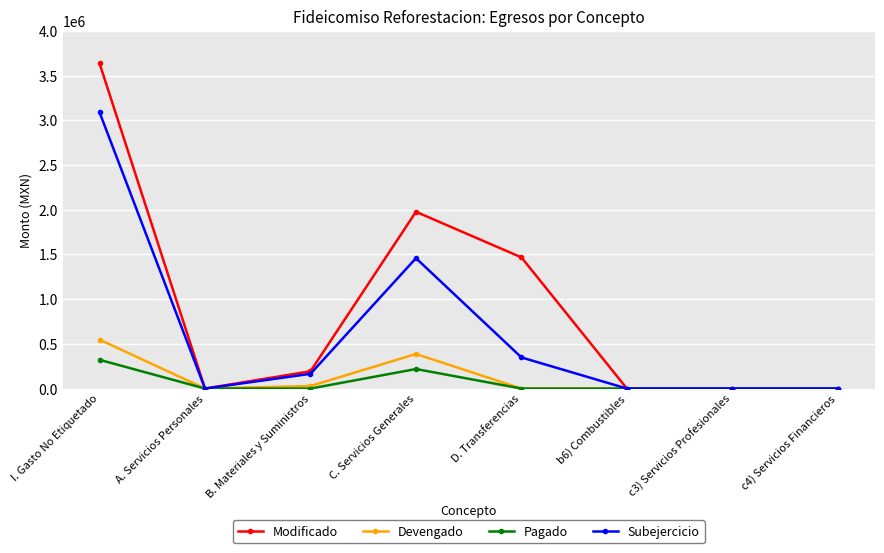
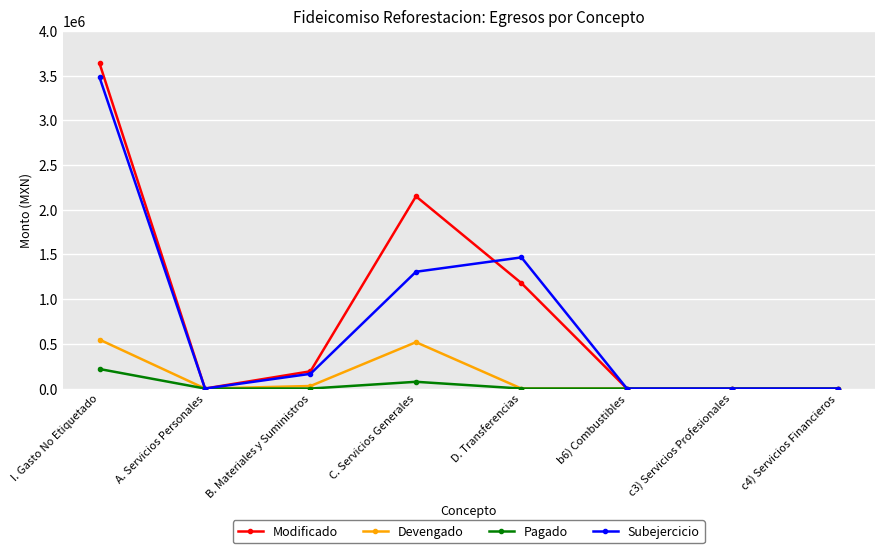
  {
    "Modificado": {
      "I. Gasto No Etiquetado": 3600000,
-     "C. Servicios Generales": 2000000,
-     "D. Transferencias": 1500000
+     "C. Servicios Generales": 2100000,
+     "D. Transferencias": 1200000
    },
    "Devengado": {
      "I. Gasto No Etiquetado": 500000,
      "B. Materiales y Suministros": 0,
-     "C. Servicios Generales": 400000
+     "C. Servicios Generales": 500000
    },
    "Pagado": {
-     "I. Gasto No Etiquetado": 300000,
+     "I. Gasto No Etiquetado": 200000,
      "B. Materiales y Suministros": 0,
-     "C. Servicios Generales": 200000
+     "C. Servicios Generales": 100000
    },
    "Subejercicio": {
-     "I. Gasto No Etiquetado": 3100000,
-     "C. Servicios Generales": 1500000,
-     "D. Transferencias": 300000
+     "I. Gasto No Etiquetado": 3500000,
+     "C. Servicios Generales": 1300000,
+     "D. Transferencias": 1500000
    }
  }
